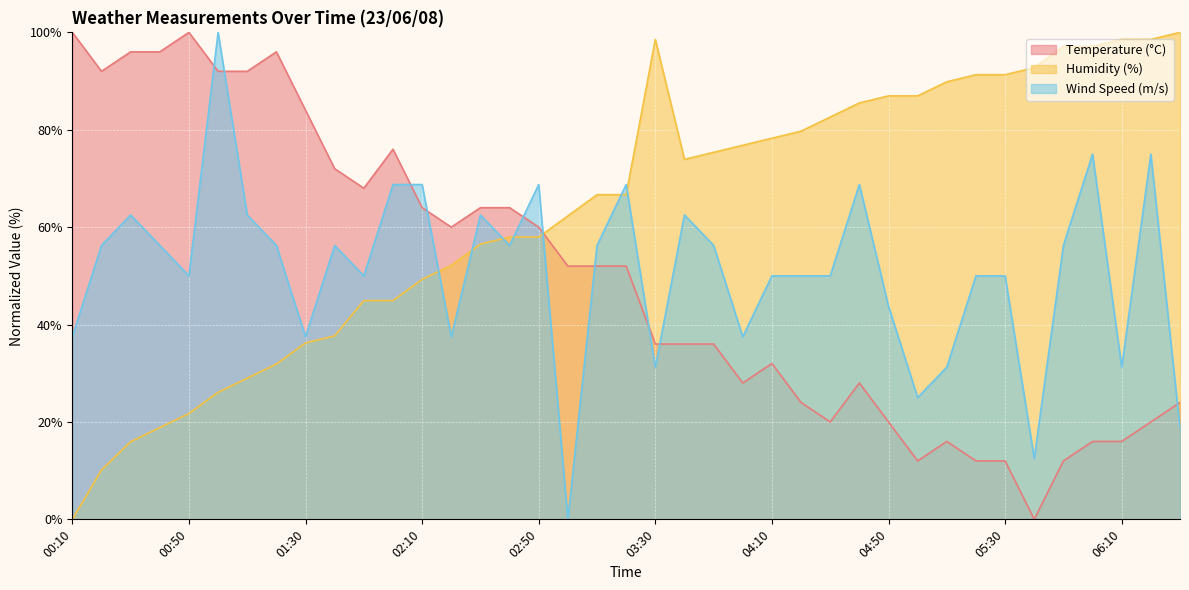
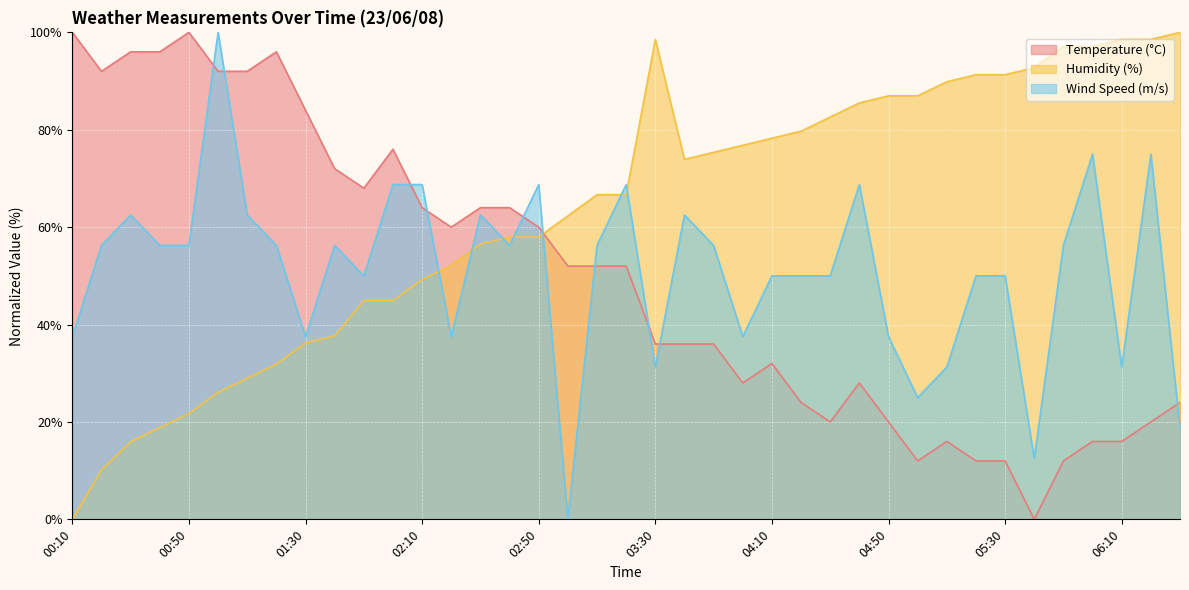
  {
    "Temperature (°C)": {
      "00:10": "100%",
      "00:50": "100%",
      "01:30": "84%",
      "02:10": "64%",
      "02:50": "60%",
      "03:30": "36%",
      "04:10": "32%",
      "04:50": "20%",
      "05:30": "12%",
      "06:10": "16%"
    },
    "Humidity (%)": {
      "00:10": "0%",
      "00:50": "22%",
      "01:30": "36%",
      "02:10": "49%",
      "02:50": "58%",
      "03:30": "99%",
      "04:10": "78%",
      "04:50": "87%",
      "05:30": "91%"
    },
    "Wind Speed (m/s)": {
      "00:10": "37%",
-     "00:50": "50%",
+     "00:50": "56%",
      "01:30": "37%",
      "02:10": "69%",
      "02:50": "69%",
      "03:30": "31%",
      "04:10": "50%",
-     "04:50": "44%",
+     "04:50": "37%",
      "05:30": "50%",
      "06:10": "31%"
    }
  }
